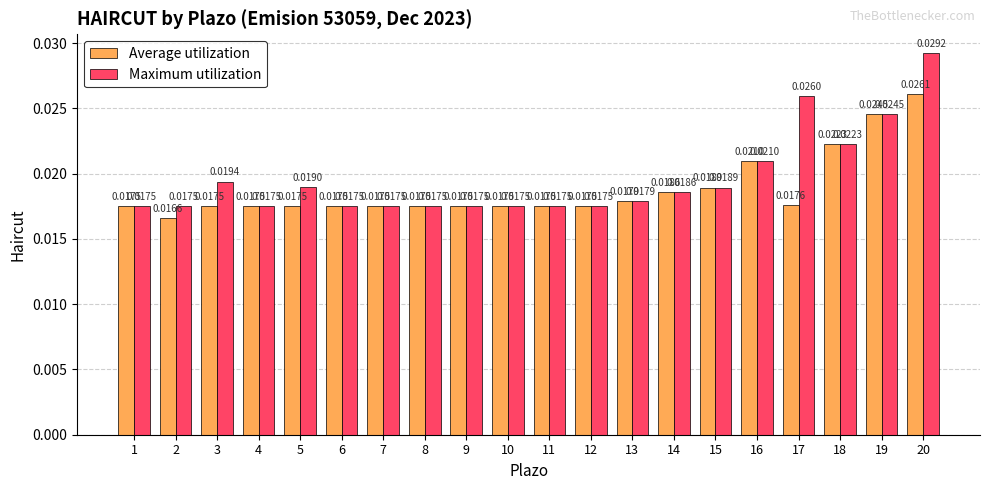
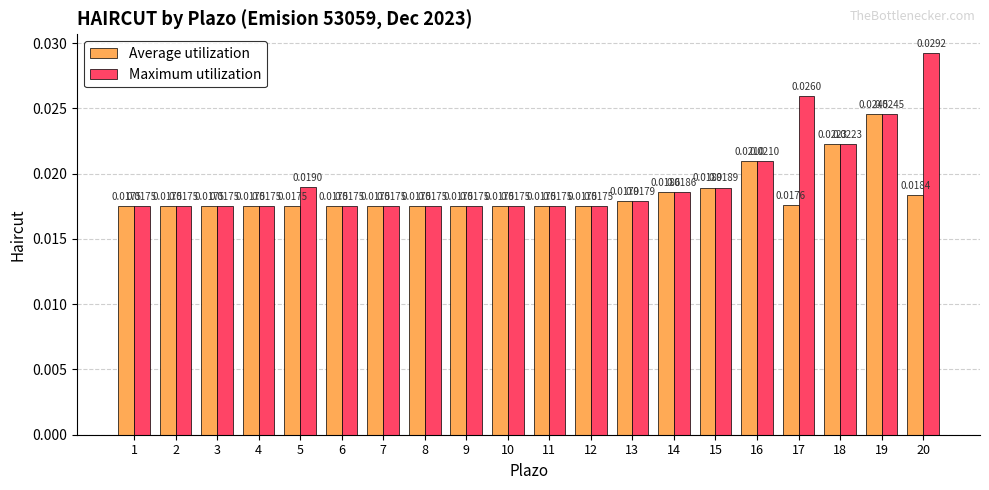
  {
    "Average utilization": {
-     "2": 0.0166,
+     "2": 0.0175,
      "3": 0.0175,
      "5": 0.0175,
      "17": 0.0176,
-     "20": 0.0261
+     "20": 0.0184
    },
    "Maximum utilization": {
      "2": 0.0175,
-     "3": 0.0194,
+     "3": 0.0175,
      "5": 0.0190,
      "17": 0.0260,
      "20": 0.0292
    }
  }
